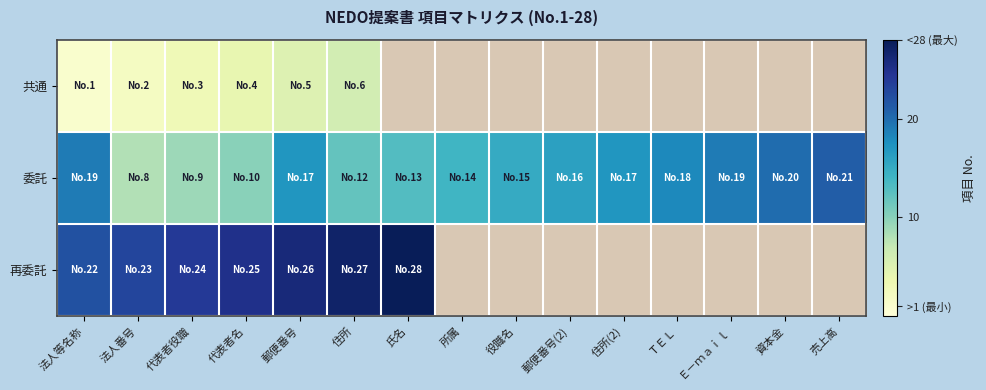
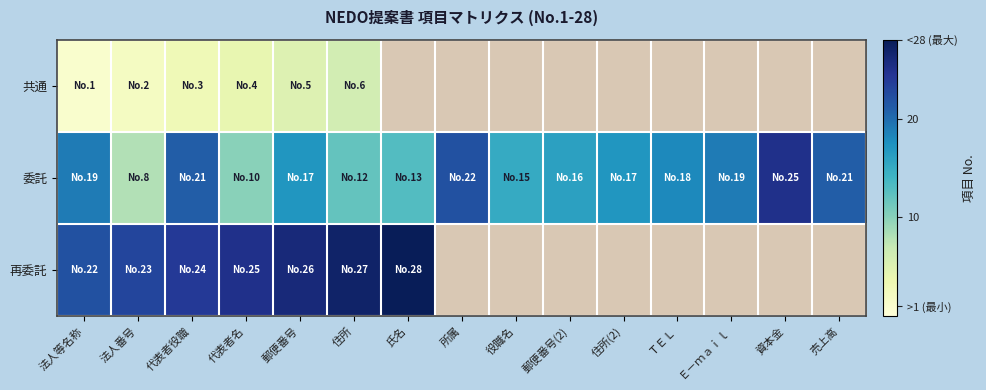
  {
    "共通": {
      "法人等名称": 1,
      "法人番号": 2,
      "代表者役職": 3,
      "代表者名": 4,
      "郵便番号": 5,
      "住所": 6
    },
    "委託": {
      "法人等名称": 19,
      "法人番号": 8,
-     "代表者役職": 9,
+     "代表者役職": 21,
      "代表者名": 10,
      "郵便番号": 17,
      "住所": 12,
      "氏名": 13,
-     "所属": 14,
+     "所属": 22,
      "役職名": 15,
      "郵便番号(2)": 16,
      "住所(2)": 17,
      "ＴＥＬ": 18,
      "Ｅ－ｍａｉｌ": 19,
-     "資本金": 20,
+     "資本金": 25,
      "売上高": 21
    },
    "再委託": {
      "法人等名称": 22,
      "法人番号": 23,
      "代表者役職": 24,
      "代表者名": 25,
      "郵便番号": 26,
      "住所": 27,
      "氏名": 28
    }
  }
